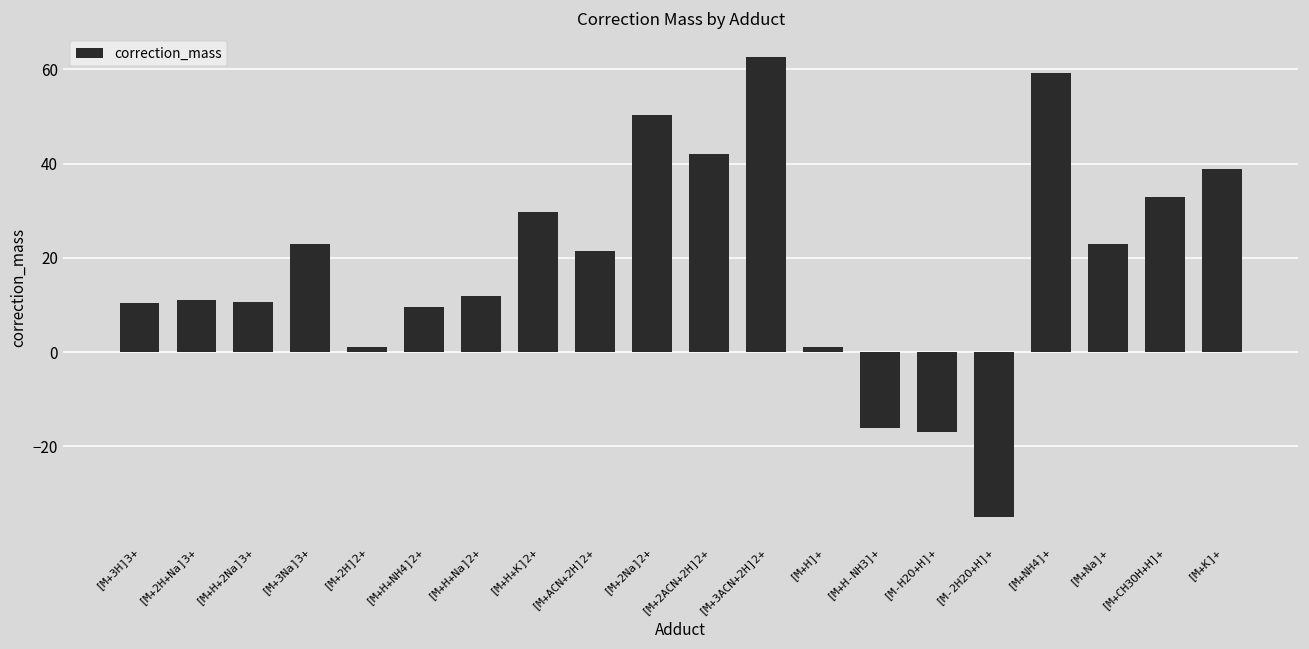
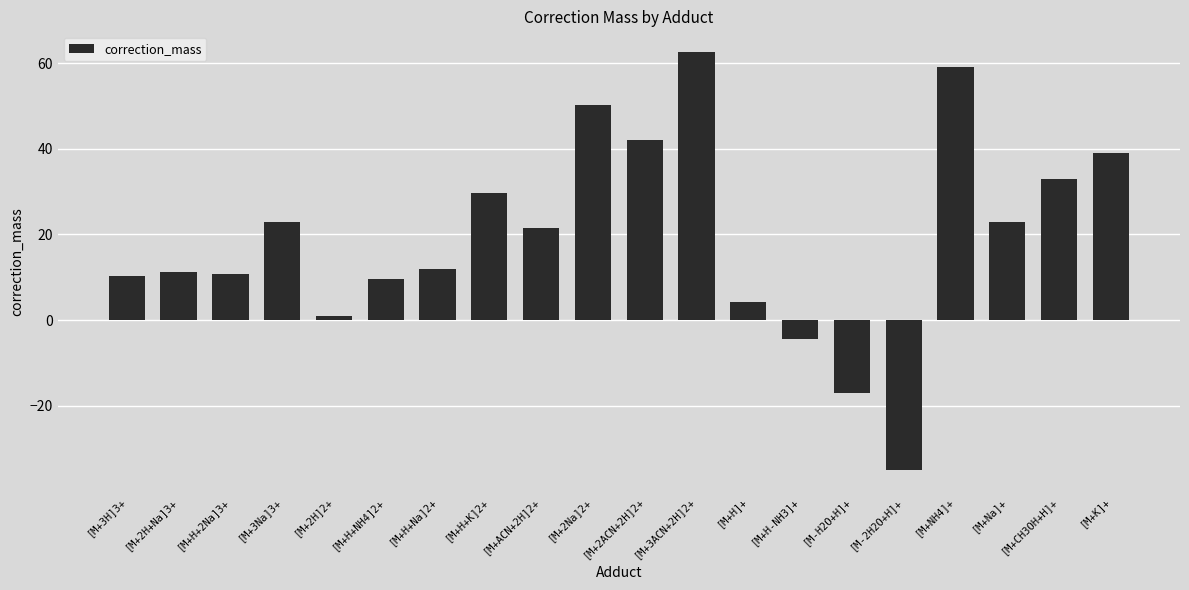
  {
    "[M+3H]3+": 10,
    "[M+2H+Na]3+": 11,
    "[M+H+2Na]3+": 11,
    "[M+3Na]3+": 23,
    "[M+2H]2+": 1,
    "[M+H+NH4]2+": 10,
    "[M+H+Na]2+": 12,
    "[M+H+K]2+": 30,
    "[M+ACN+2H]2+": 22,
    "[M+2Na]2+": 50,
    "[M+2ACN+2H]2+": 42,
    "[M+3ACN+2H]2+": 63,
-   "[M+H]+": 1,
-   "[M+H-NH3]+": -16,
+   "[M+H]+": 4,
+   "[M+H-NH3]+": -4,
    "[M-H2O+H]+": -17,
    "[M-2H2O+H]+": -35,
    "[M+NH4]+": 59,
    "[M+Na]+": 23,
    "[M+CH3OH+H]+": 33,
    "[M+K]+": 39
  }
